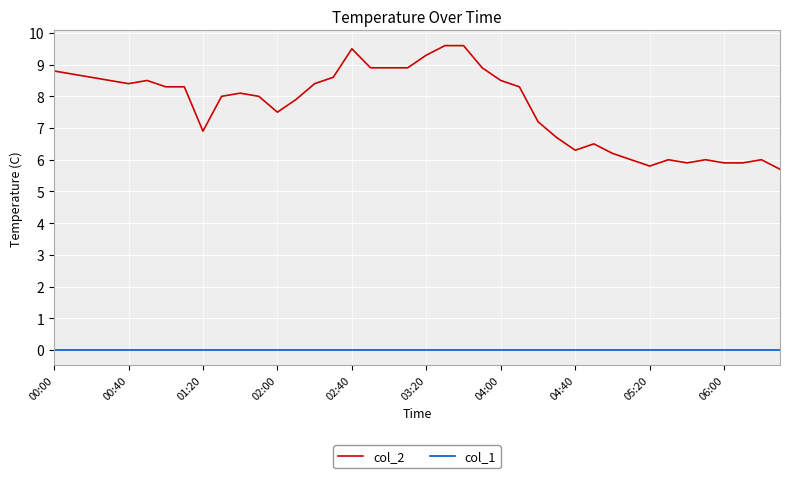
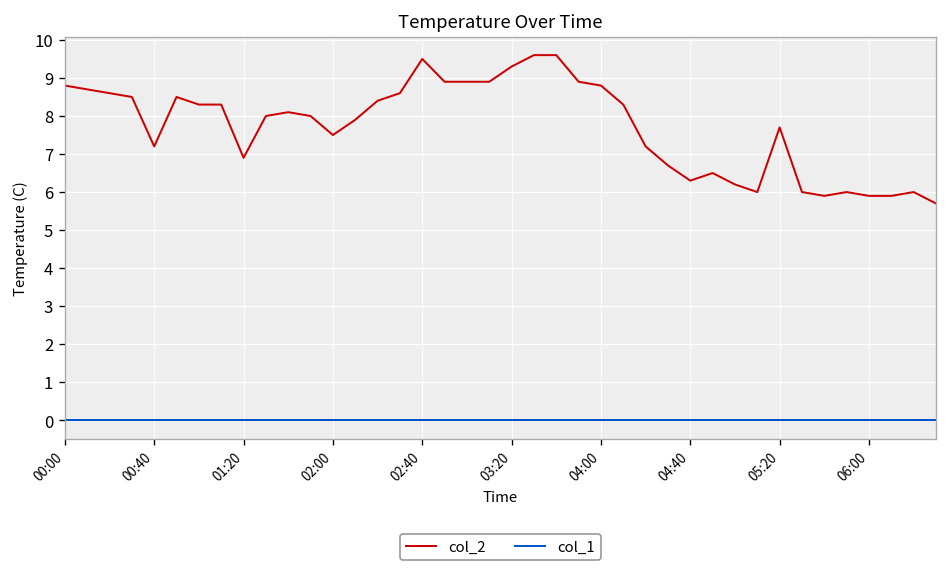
  {
    "col_2": {
      "00:00": 8.8,
-     "00:40": 8.4,
+     "00:40": 7.2,
      "01:20": 6.9,
      "02:00": 7.5,
      "02:40": 9.5,
      "03:20": 9.3,
-     "04:00": 8.5,
+     "04:00": 8.8,
      "04:40": 6.3,
-     "05:20": 5.8,
+     "05:20": 7.7,
      "06:00": 5.9
    },
    "col_1": {
      "00:00": 0.0,
      "00:40": 0.0,
      "01:20": 0.0,
      "02:00": 0.0,
      "02:40": 0.0,
      "03:20": 0.0,
      "04:00": 0.0,
      "04:40": 0.0,
      "05:20": 0.0,
      "06:00": 0.0
    }
  }
